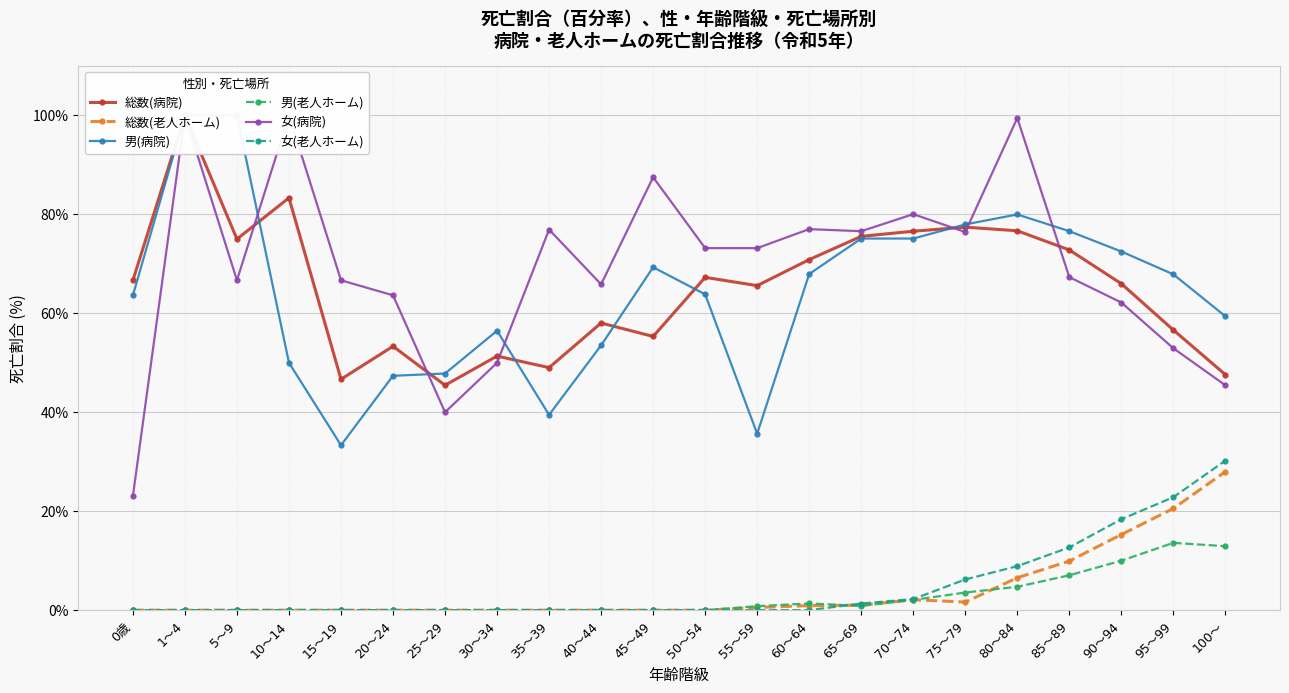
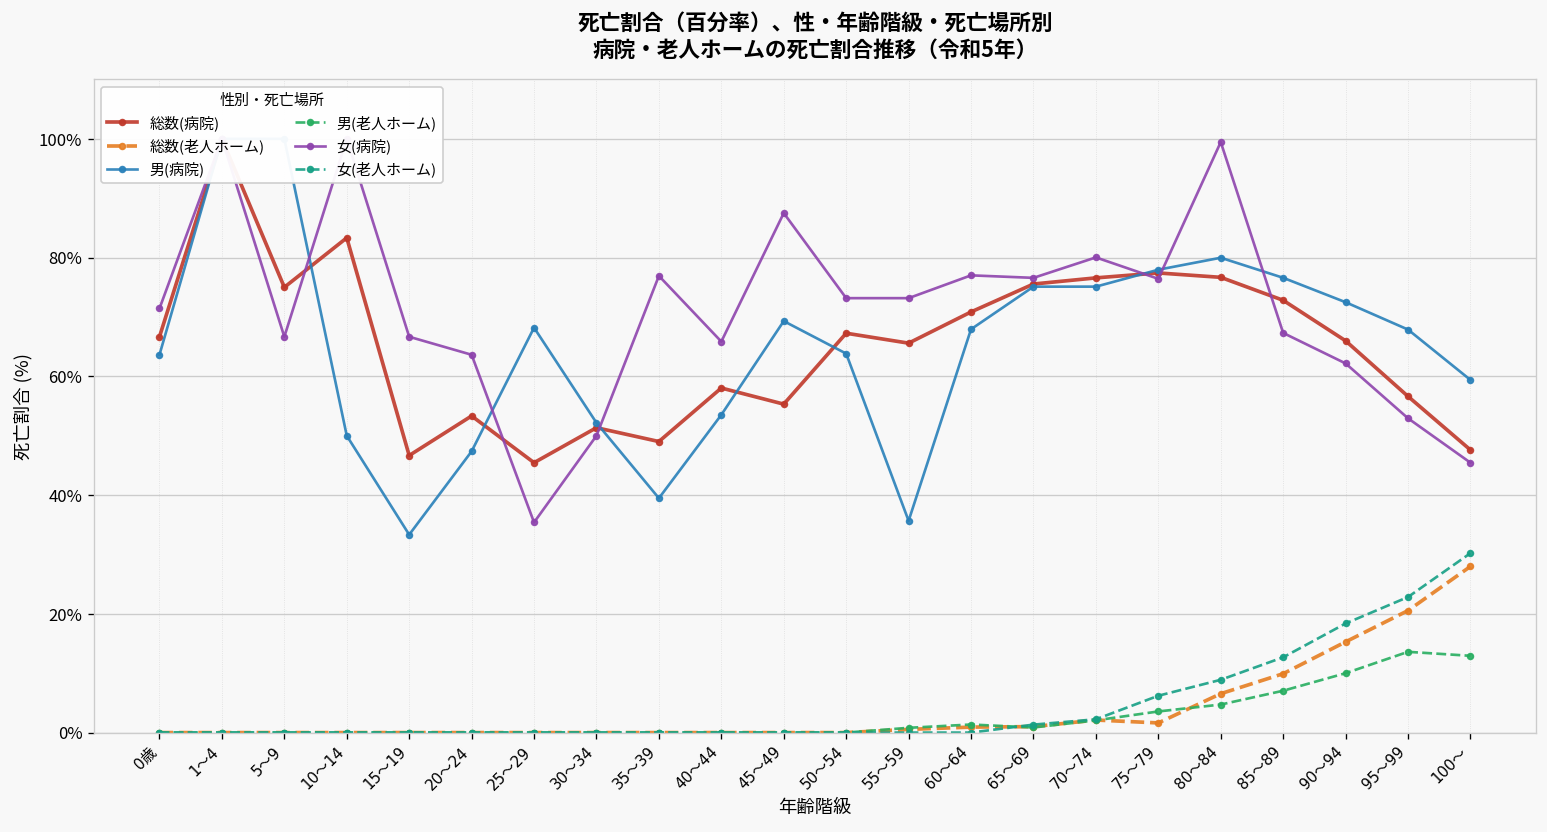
  {
    "総数(病院)": {
      "0歳": "67%",
      "5～9": "75%",
      "10～14": "83%",
      "15～19": "47%",
      "20～24": "53%",
      "25～29": "45%",
      "30～34": "51%",
      "35～39": "49%",
      "40～44": "58%",
      "45～49": "55%",
      "50～54": "67%",
      "55～59": "66%",
      "60～64": "71%",
      "70～74": "77%",
      "75～79": "77%",
      "80～84": "77%",
      "85～89": "73%",
      "90～94": "66%",
      "95～99": "57%",
      "100～": "48%"
    },
    "総数(老人ホーム)": {
      "75～79": "2%",
      "80～84": "7%",
      "85～89": "10%",
      "90～94": "15%",
      "95～99": "21%",
      "100～": "28%"
    },
    "男(病院)": {
      "0歳": "64%",
      "10～14": "50%",
      "15～19": "33%",
      "20～24": "47%",
-     "25～29": "48%",
-     "30～34": "56%",
+     "25～29": "68%",
+     "30～34": "52%",
      "35～39": "39%",
      "40～44": "54%",
      "45～49": "69%",
      "50～54": "64%",
      "55～59": "36%",
      "60～64": "68%",
      "70～74": "75%",
      "75～79": "78%",
      "80～84": "80%",
      "85～89": "77%",
      "90～94": "72%",
      "95～99": "68%",
      "100～": "59%"
    },
    "女(病院)": {
-     "0歳": "23%",
+     "0歳": "71%",
      "5～9": "67%",
      "15～19": "67%",
      "20～24": "64%",
-     "25～29": "40%",
+     "25～29": "35%",
      "30～34": "50%",
      "35～39": "77%",
      "40～44": "66%",
      "45～49": "88%",
      "50～54": "73%",
      "55～59": "73%",
      "60～64": "77%",
      "65～69": "77%",
      "70～74": "80%",
      "75～79": "76%",
      "80～84": "99%",
      "85～89": "67%",
      "90～94": "62%",
      "95～99": "53%",
      "100～": "45%"
    }
  }
